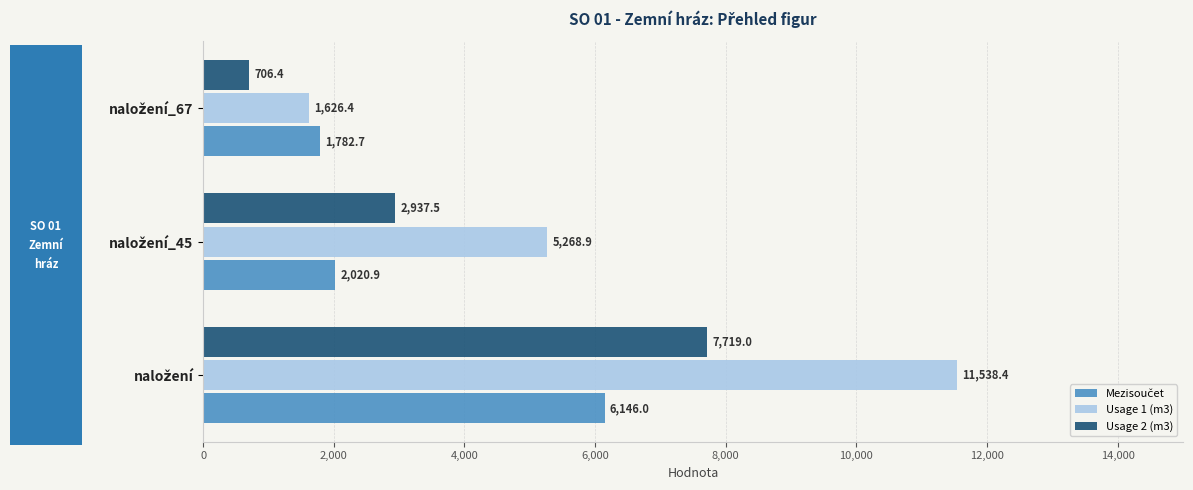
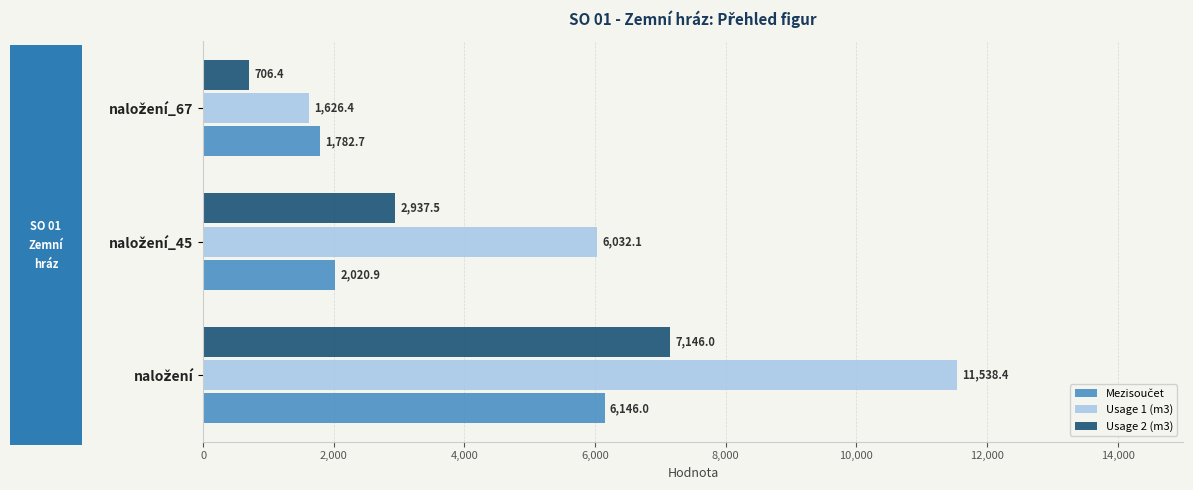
  {
    "Mezisoučet": {
      "naložení_67": "1,782.7",
      "naložení_45": "2,020.9",
      "naložení": "6,146.0"
    },
    "Usage 1 (m3)": {
      "naložení_67": "1,626.4",
-     "naložení_45": "5,268.9",
+     "naložení_45": "6,032.1",
      "naložení": "11,538.4"
    },
    "Usage 2 (m3)": {
      "naložení_67": "706.4",
      "naložení_45": "2,937.5",
-     "naložení": "7,719.0"
+     "naložení": "7,146.0"
    }
  }
